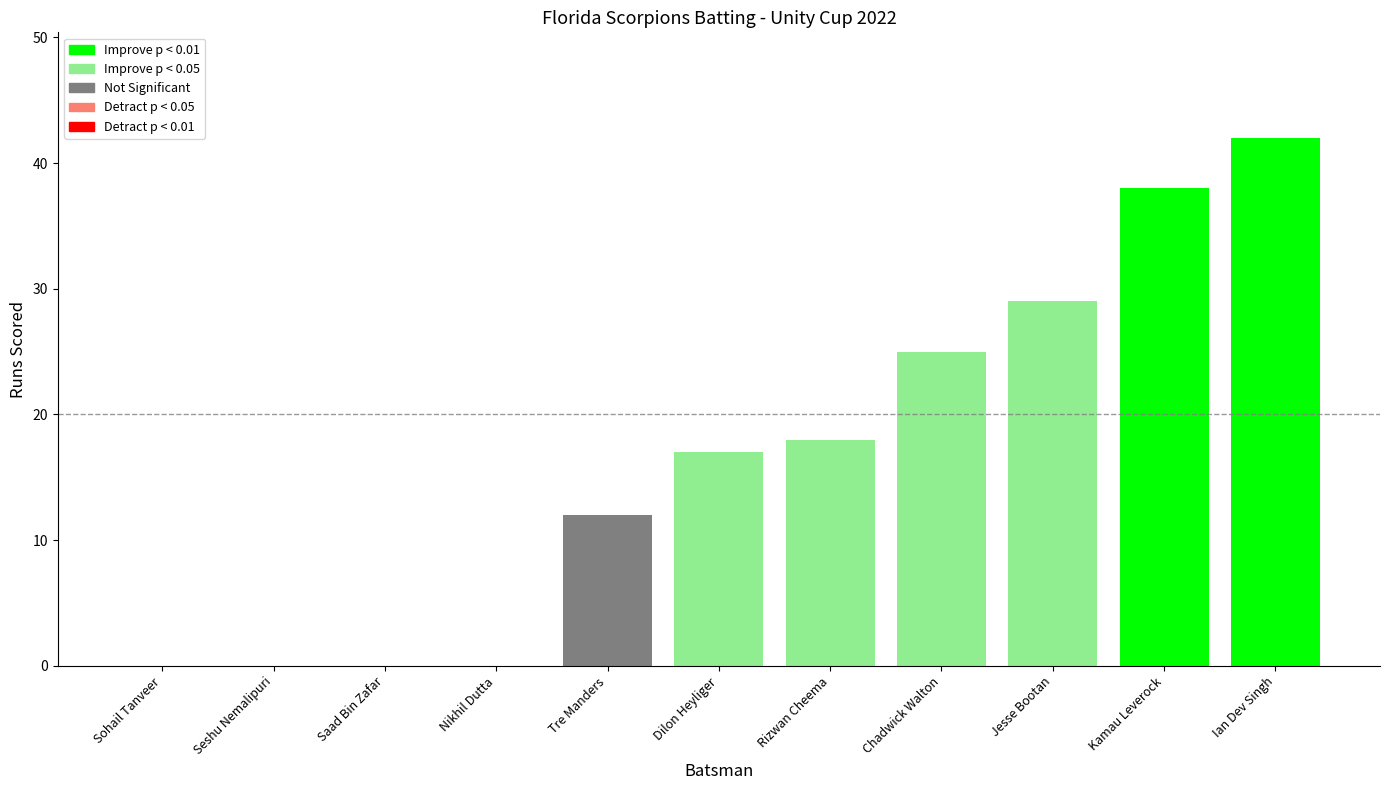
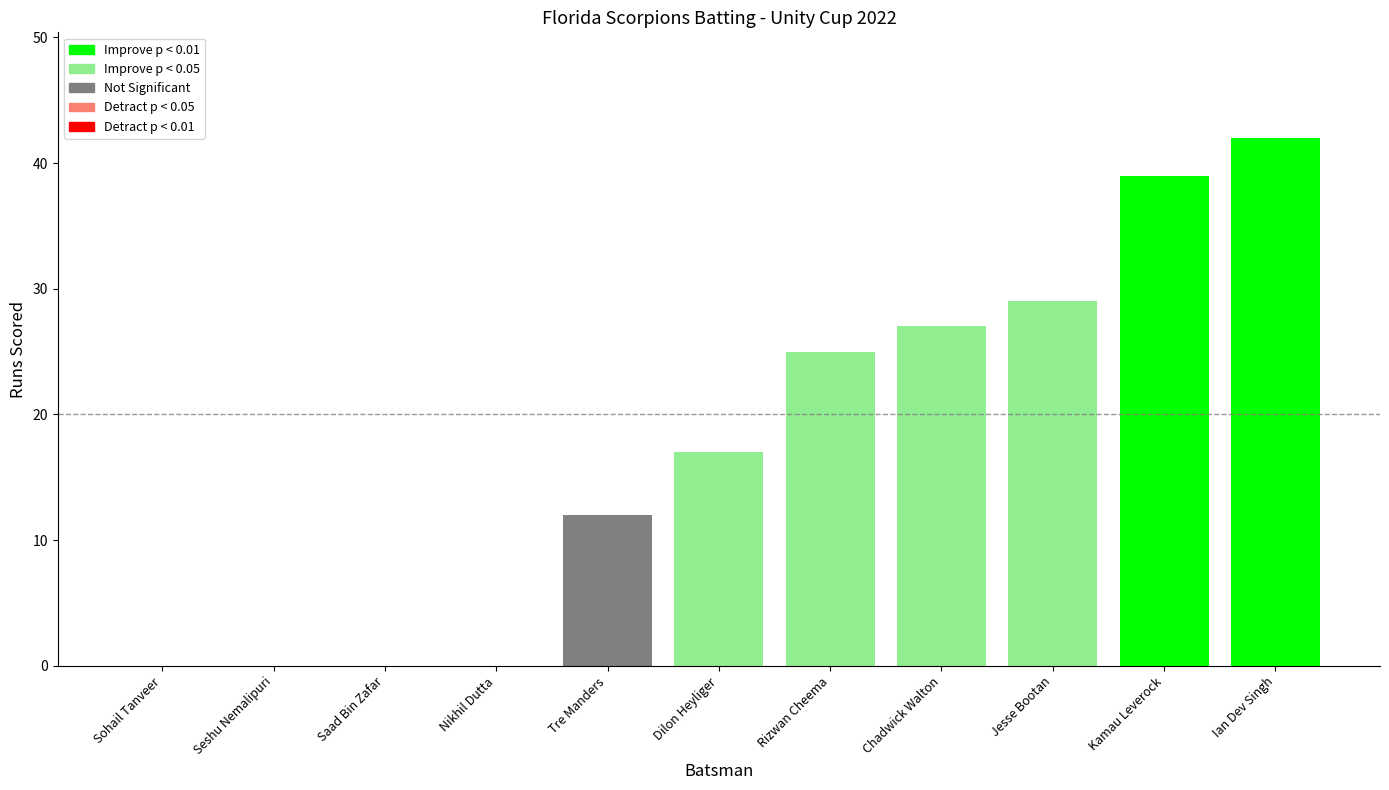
  {
    "Sohail Tanveer": 0,
    "Seshu Nemalipuri": 0,
    "Saad Bin Zafar": 0,
    "Nikhil Dutta": 0,
    "Tre Manders": 12,
    "Dilon Heyliger": 17,
-   "Rizwan Cheema": 18,
-   "Chadwick Walton": 25,
+   "Rizwan Cheema": 25,
+   "Chadwick Walton": 27,
    "Jesse Bootan": 29,
-   "Kamau Leverock": 38,
+   "Kamau Leverock": 39,
    "Ian Dev Singh": 42
  }
